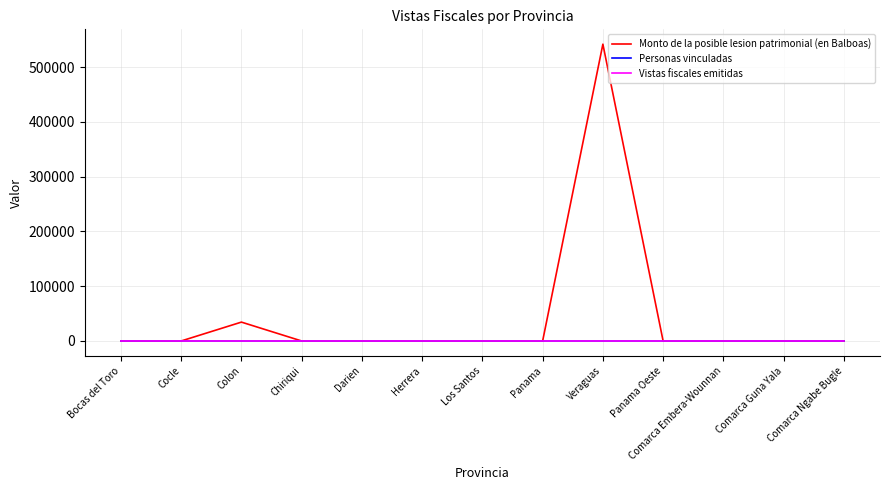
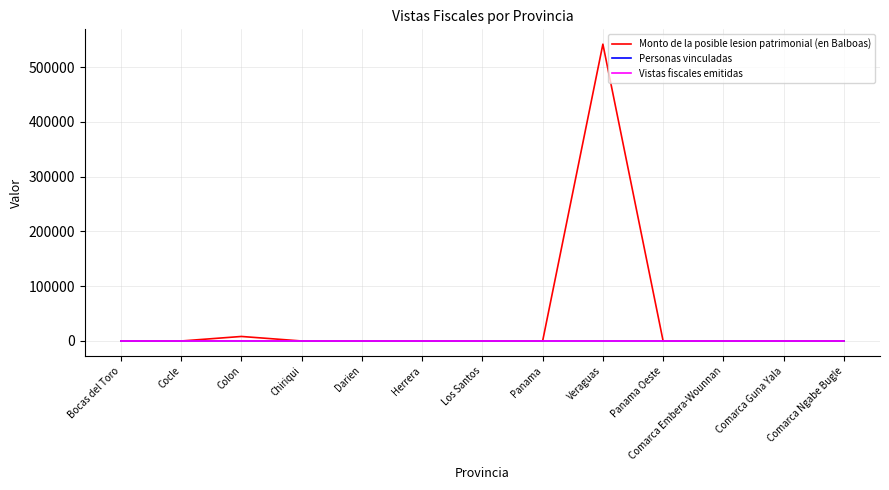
  {
    "Monto de la posible lesion patrimonial (en Balboas)": {
-     "Colon": 30000,
+     "Colon": 10000,
      "Veraguas": 540000
    },
    "Vistas fiscales emitidas": {
      "Colon": 0,
      "Veraguas": 0
    }
  }
